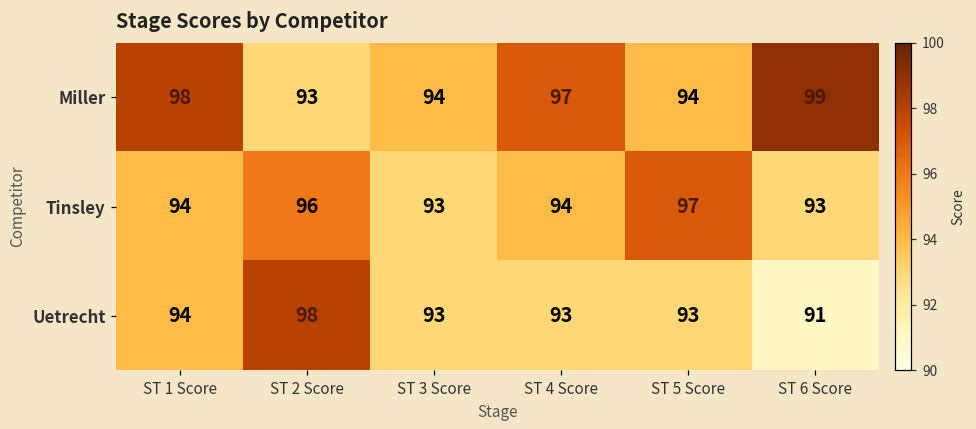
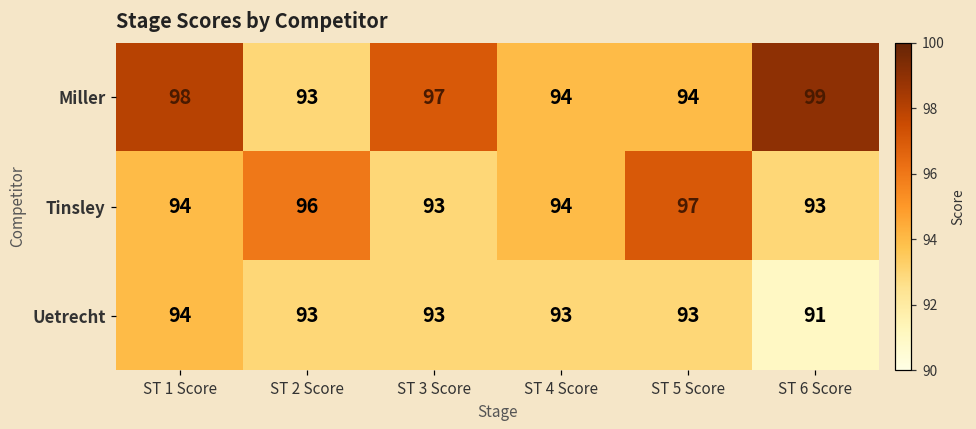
  {
    "Miller": {
      "ST 1 Score": 98,
      "ST 2 Score": 93,
-     "ST 3 Score": 94,
-     "ST 4 Score": 97,
+     "ST 3 Score": 97,
+     "ST 4 Score": 94,
      "ST 5 Score": 94,
      "ST 6 Score": 99
    },
    "Tinsley": {
      "ST 1 Score": 94,
      "ST 2 Score": 96,
      "ST 3 Score": 93,
      "ST 4 Score": 94,
      "ST 5 Score": 97,
      "ST 6 Score": 93
    },
    "Uetrecht": {
      "ST 1 Score": 94,
-     "ST 2 Score": 98,
+     "ST 2 Score": 93,
      "ST 3 Score": 93,
      "ST 4 Score": 93,
      "ST 5 Score": 93,
      "ST 6 Score": 91
    }
  }
